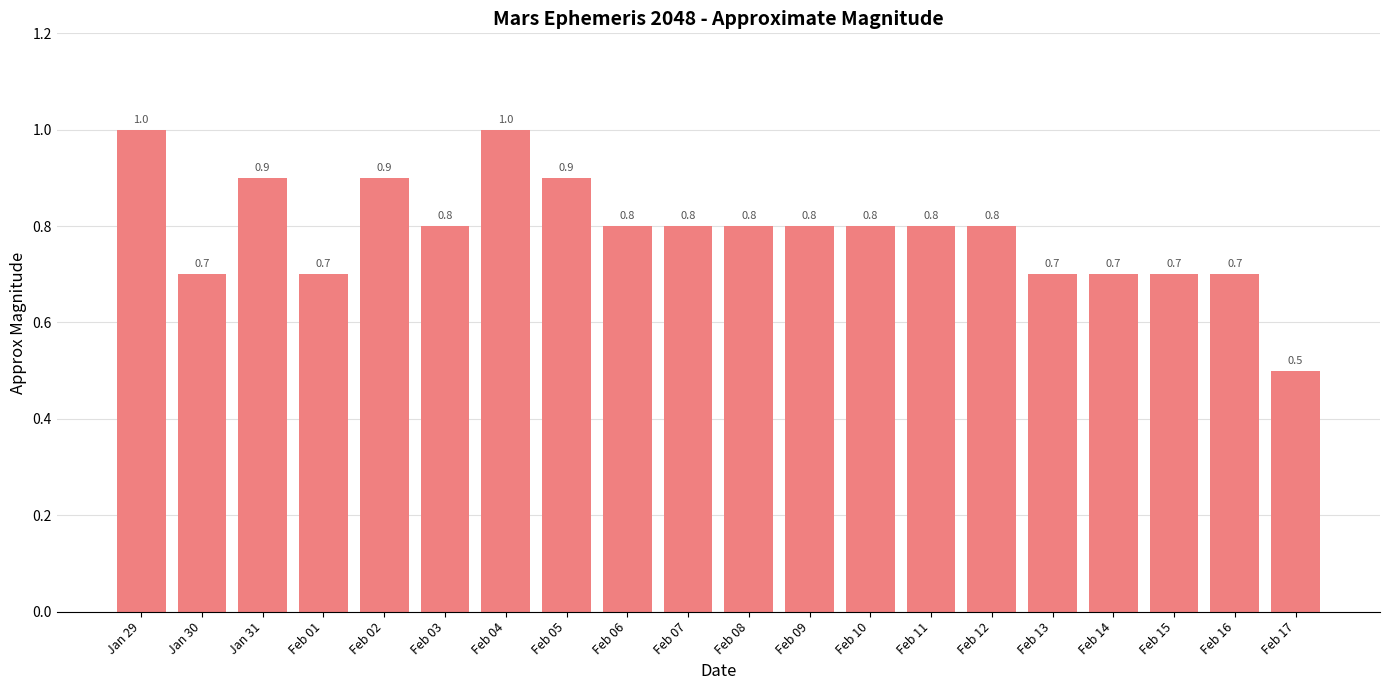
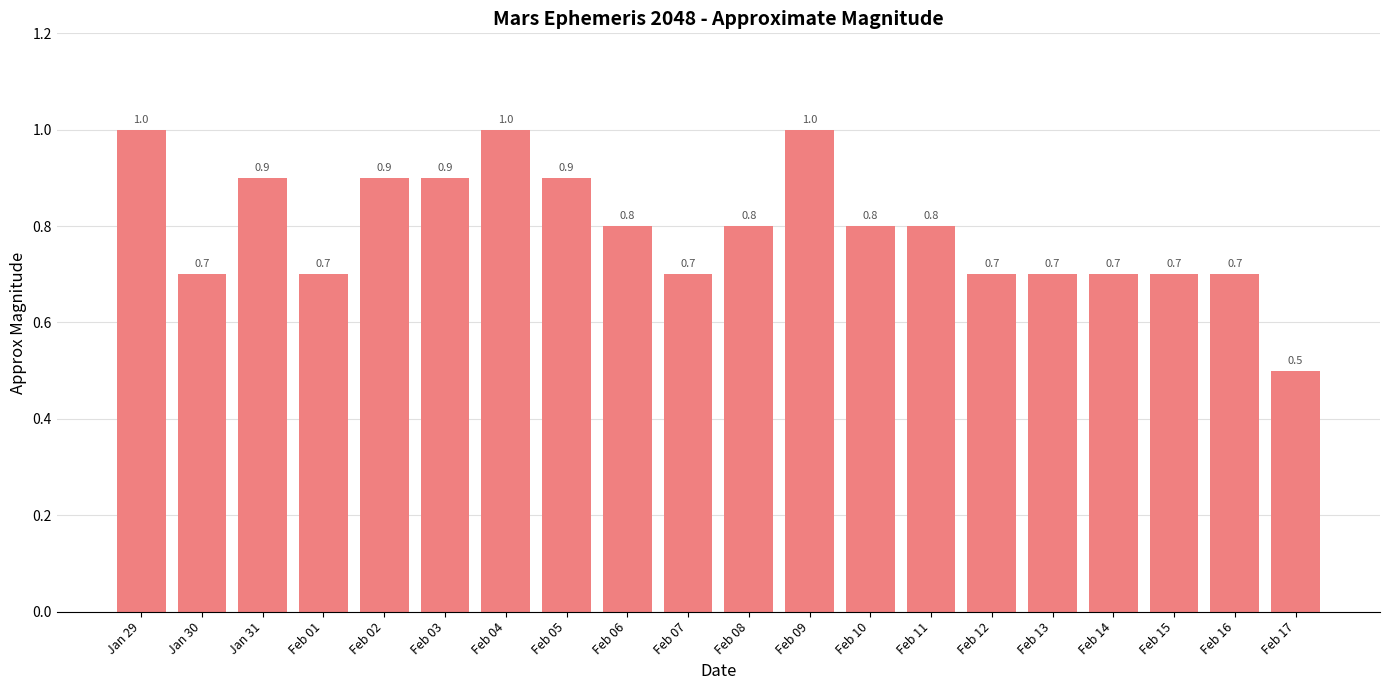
  {
    "Jan 29": 1.0,
    "Jan 30": 0.7,
    "Jan 31": 0.9,
    "Feb 01": 0.7,
    "Feb 02": 0.9,
-   "Feb 03": 0.8,
+   "Feb 03": 0.9,
    "Feb 04": 1.0,
    "Feb 05": 0.9,
    "Feb 06": 0.8,
-   "Feb 07": 0.8,
+   "Feb 07": 0.7,
    "Feb 08": 0.8,
-   "Feb 09": 0.8,
+   "Feb 09": 1.0,
    "Feb 10": 0.8,
    "Feb 11": 0.8,
-   "Feb 12": 0.8,
+   "Feb 12": 0.7,
    "Feb 13": 0.7,
    "Feb 14": 0.7,
    "Feb 15": 0.7,
    "Feb 16": 0.7,
    "Feb 17": 0.5
  }
